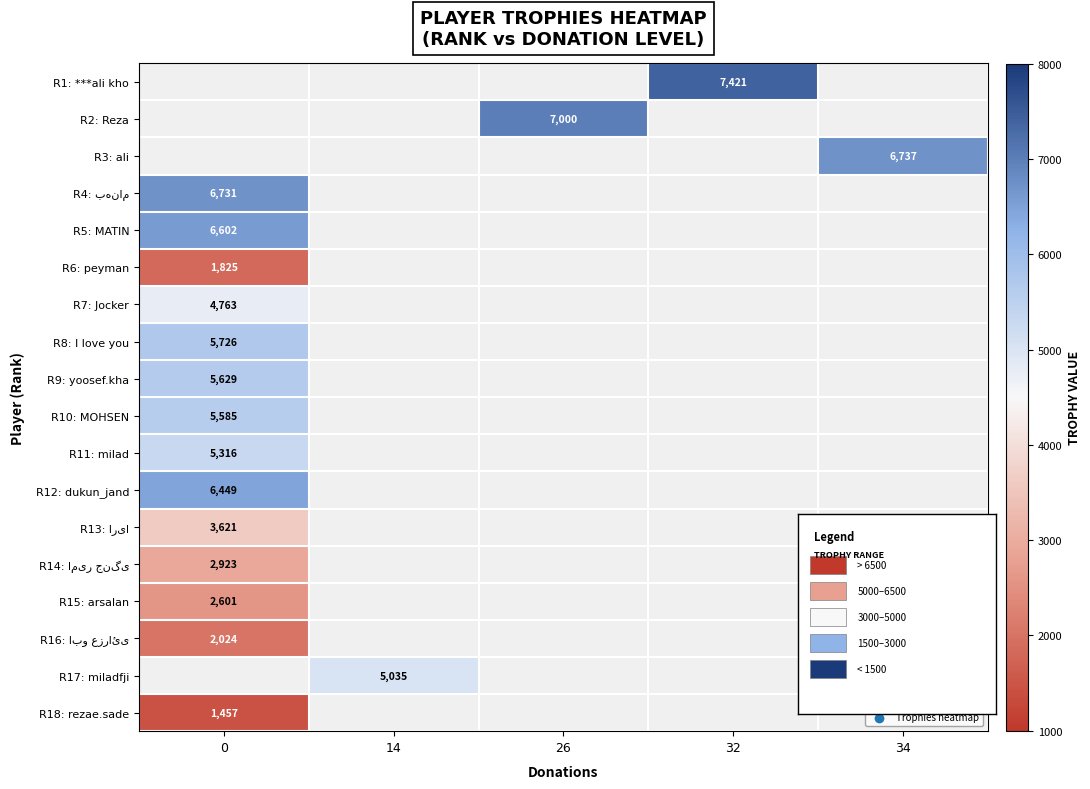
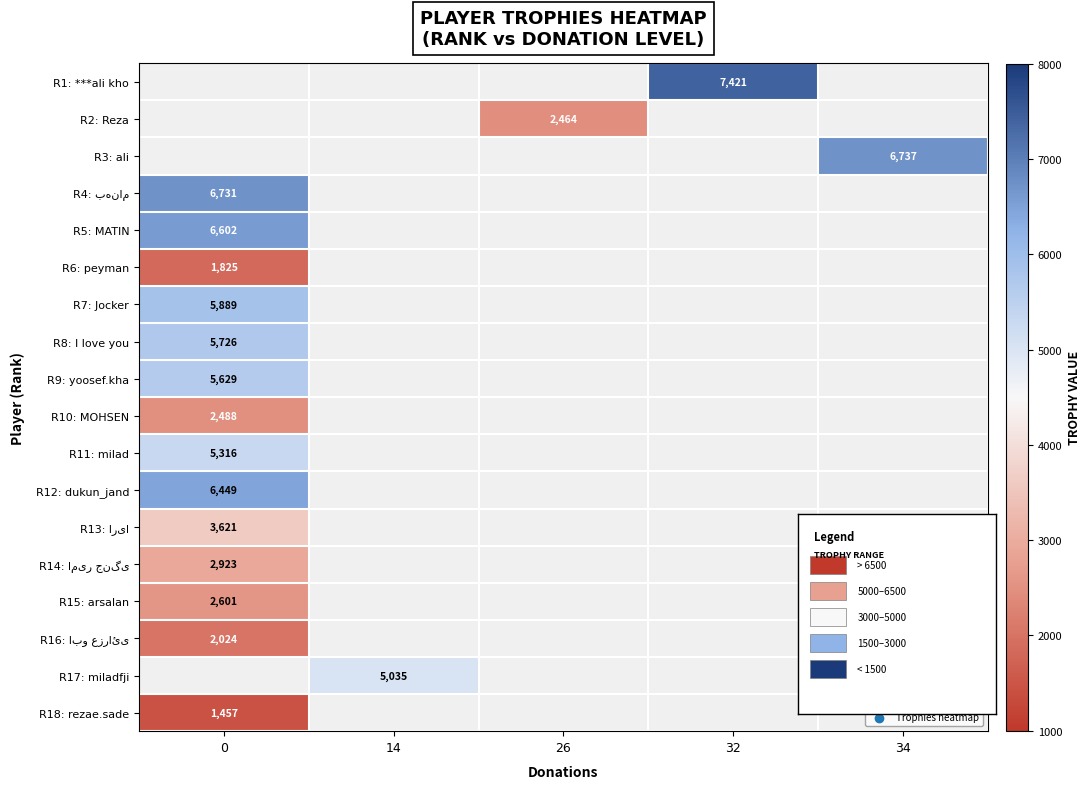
  {
    "R1: ***ali kho": {
      "32": "7,421"
    },
    "R2: Reza": {
-     "26": "7,000"
+     "26": "2,464"
    },
    "R3: ali": {
      "34": "6,737"
    },
    "R4: بهنام": {
      "0": "6,731"
    },
    "R5: MATIN": {
      "0": "6,602"
    },
    "R6: peyman": {
      "0": "1,825"
    },
    "R7: Jocker": {
-     "0": "4,763"
+     "0": "5,889"
    },
    "R8: I love you": {
      "0": "5,726"
    },
    "R9: yoosef.kha": {
      "0": "5,629"
    },
    "R10: MOHSEN": {
-     "0": "5,585"
+     "0": "2,488"
    },
    "R11: milad": {
      "0": "5,316"
    },
    "R12: dukun_jand": {
      "0": "6,449"
    },
    "R13: اریا": {
      "0": "3,621"
    },
    "R14: امیر جنگی": {
      "0": "2,923"
    },
    "R15: arsalan": {
      "0": "2,601"
    },
    "R16: ابو عزرائی": {
      "0": "2,024"
    },
    "R17: miladfji": {
      "14": "5,035"
    },
    "R18: rezae.sade": {
      "0": "1,457"
    }
  }
